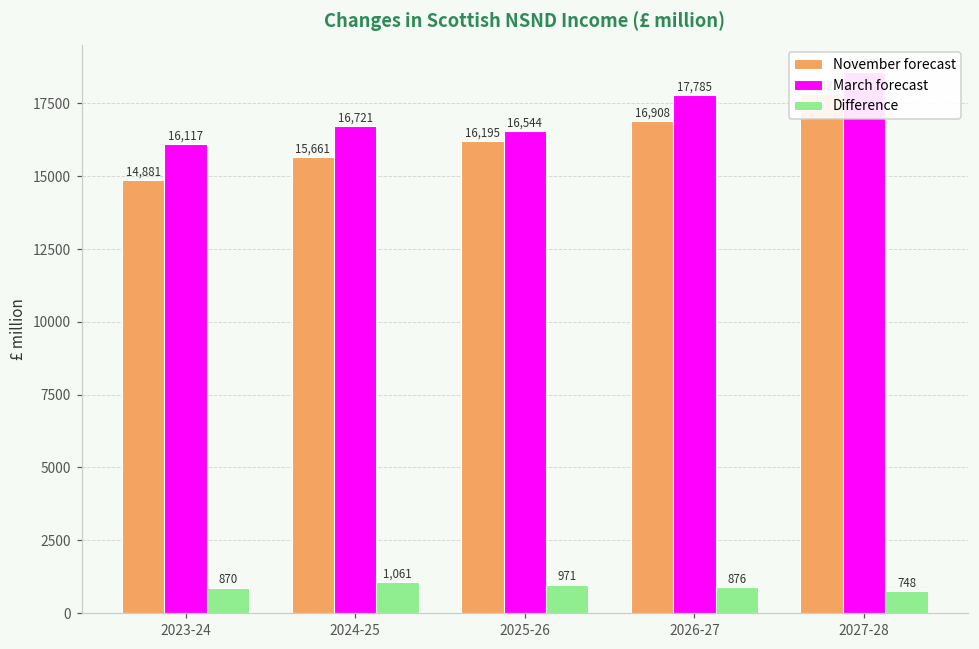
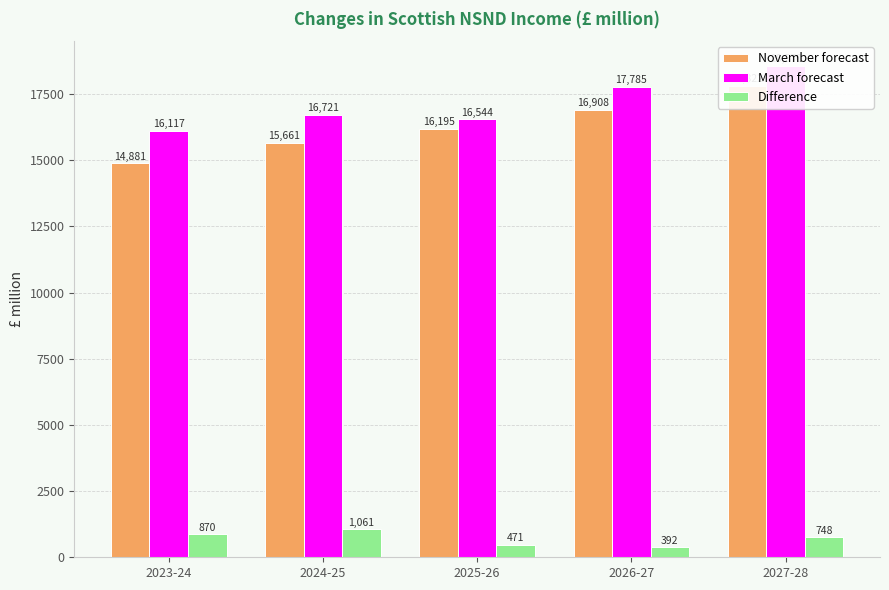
  {
    "November forecast": {
      "2023-24": "14,881",
      "2024-25": "15,661",
      "2025-26": "16,195",
      "2026-27": "16,908"
    },
    "March forecast": {
      "2023-24": "16,117",
      "2024-25": "16,721",
      "2025-26": "16,544",
      "2026-27": "17,785"
    },
    "Difference": {
      "2023-24": "870",
      "2024-25": "1,061",
-     "2025-26": "971",
-     "2026-27": "876",
+     "2025-26": "471",
+     "2026-27": "392",
      "2027-28": "748"
    }
  }
